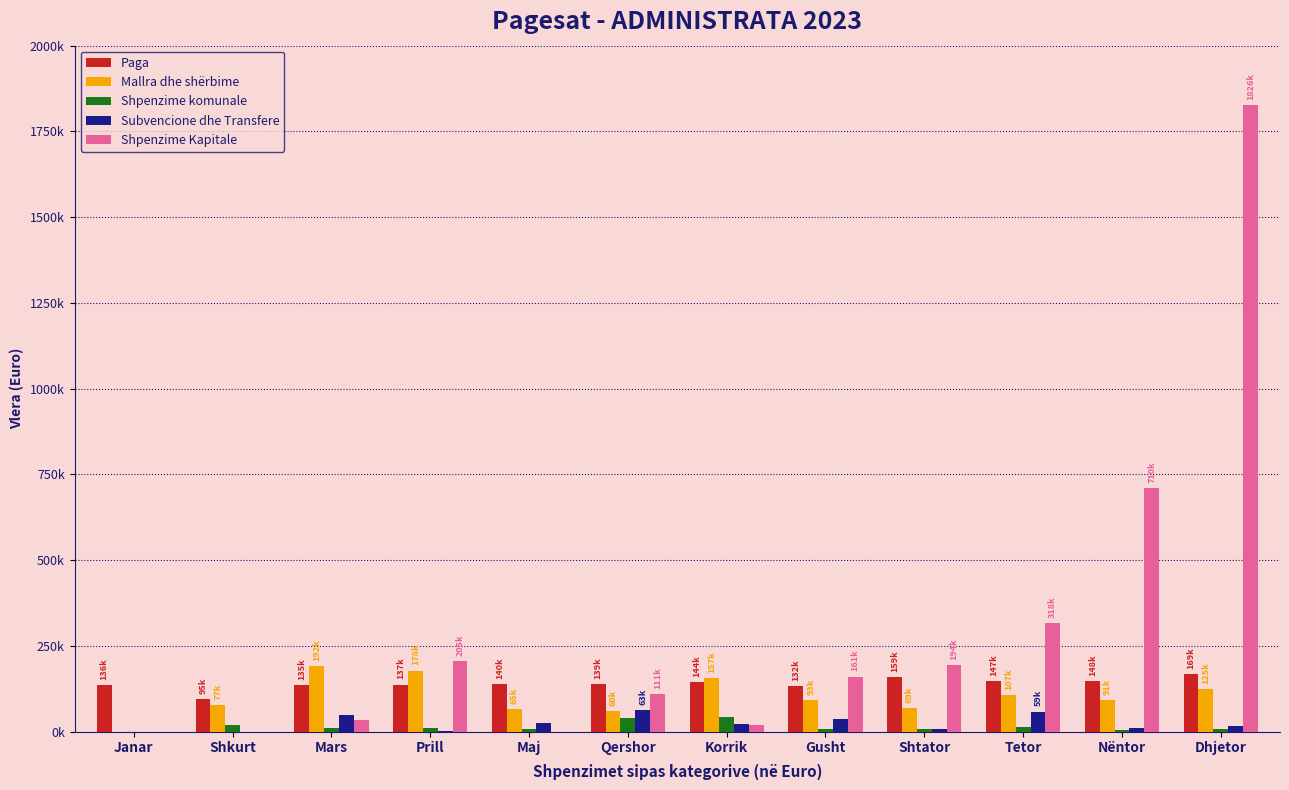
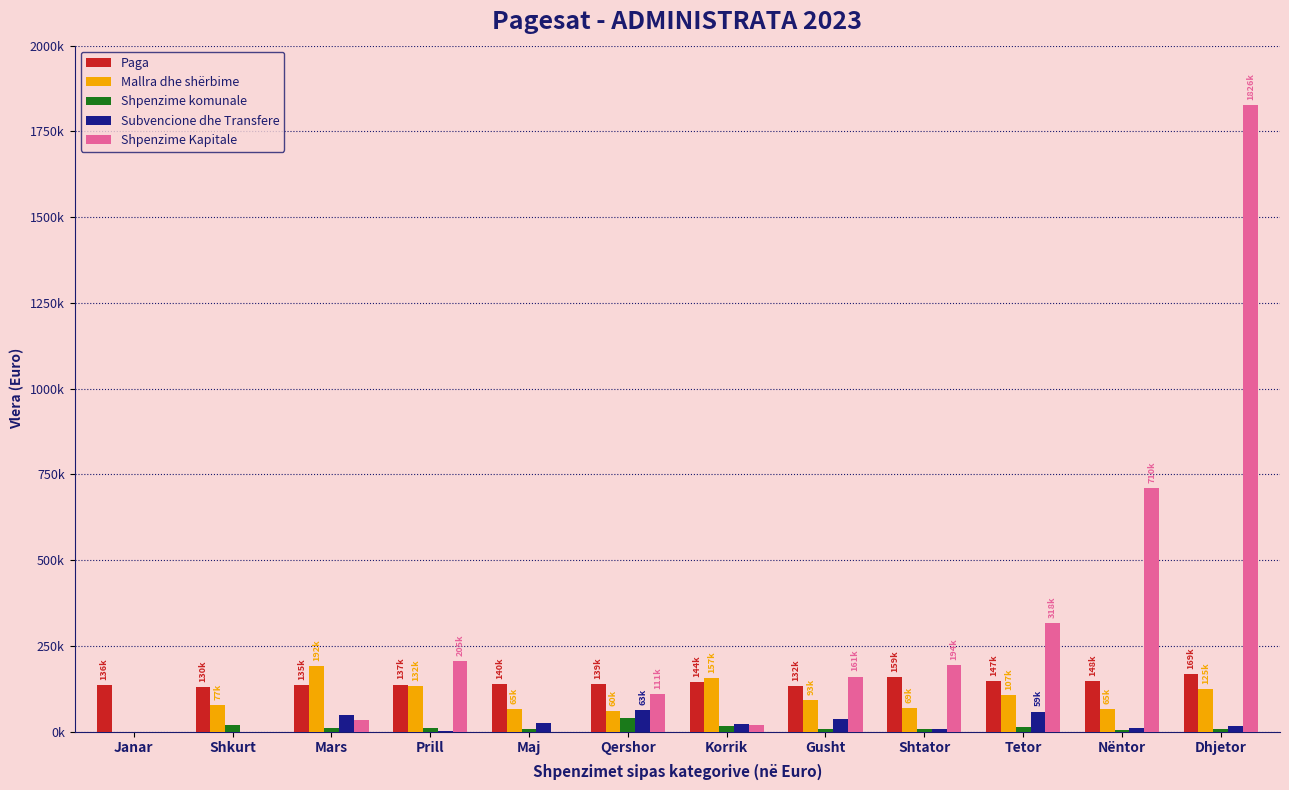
  {
    "Paga": {
      "Janar": "136k",
-     "Shkurt": "95k",
+     "Shkurt": "130k",
      "Mars": "135k",
      "Prill": "137k",
      "Maj": "140k",
      "Qershor": "139k",
      "Korrik": "144k",
      "Gusht": "132k",
      "Shtator": "159k",
      "Tetor": "147k",
      "Nëntor": "148k",
      "Dhjetor": "169k"
    },
    "Mallra dhe shërbime": {
      "Shkurt": "77k",
      "Mars": "192k",
-     "Prill": "178k",
+     "Prill": "132k",
      "Maj": "65k",
      "Qershor": "60k",
      "Korrik": "157k",
      "Gusht": "93k",
      "Shtator": "69k",
      "Tetor": "107k",
-     "Nëntor": "91k",
+     "Nëntor": "65k",
      "Dhjetor": "125k"
    },
    "Shpenzime komunale": {
      "Janar": "0",
      "Shkurt": "20000",
      "Mars": "10000",
      "Prill": "10000",
      "Maj": "10000",
      "Qershor": "40000",
-     "Korrik": "40000",
+     "Korrik": "20000",
      "Gusht": "10000",
      "Shtator": "10000",
      "Tetor": "10000"
    },
    "Subvencione dhe Transfere": {
      "Qershor": "63k",
      "Tetor": "59k"
    },
    "Shpenzime Kapitale": {
      "Prill": "205k",
      "Qershor": "111k",
      "Gusht": "161k",
      "Shtator": "194k",
      "Tetor": "318k",
      "Nëntor": "710k",
      "Dhjetor": "1826k"
    }
  }
